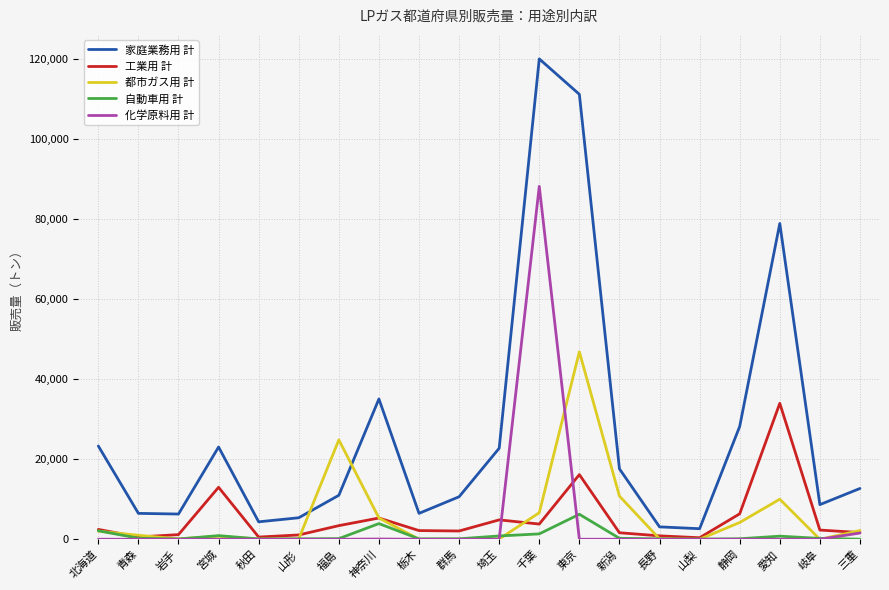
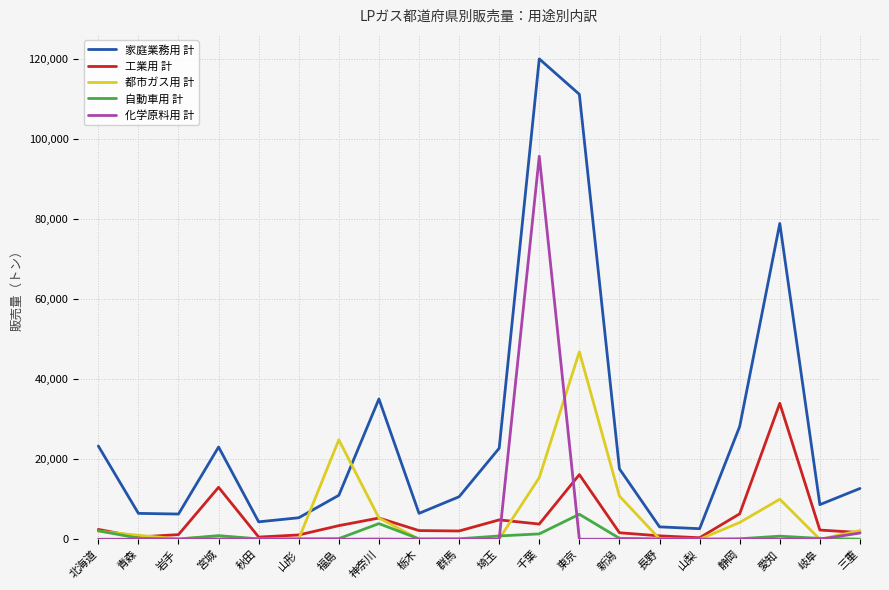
  {
    "家庭業務用 計": {
      "北海道": "23,000",
      "青森": "6,000",
      "岩手": "6,000",
      "宮城": "23,000",
      "秋田": "4,000",
      "山形": "5,000",
      "福島": "11,000",
      "神奈川": "35,000",
      "栃木": "6,000",
      "群馬": "11,000",
      "埼玉": "23,000",
      "千葉": "120,000",
      "東京": "111,000",
      "新潟": "18,000",
      "長野": "3,000",
      "山梨": "3,000",
      "静岡": "28,000",
      "愛知": "79,000",
      "岐阜": "9,000",
      "三重": "13,000"
    },
    "工業用 計": {
      "岩手": "1,000",
      "宮城": "13,000",
      "山形": "1,000",
      "福島": "3,000",
      "栃木": "2,000",
      "群馬": "2,000",
      "埼玉": "5,000",
      "千葉": "4,000",
      "東京": "16,000",
      "新潟": "2,000",
      "長野": "1,000",
      "静岡": "6,000",
      "愛知": "34,000",
      "岐阜": "2,000"
    },
    "都市ガス用 計": {
      "福島": "25,000",
-     "千葉": "7,000",
+     "千葉": "15,000",
      "東京": "47,000",
      "新潟": "11,000",
      "静岡": "4,000",
      "愛知": "10,000"
    },
    "自動車用 計": {
      "神奈川": "4,000",
      "埼玉": "1,000",
      "千葉": "1,000",
      "東京": "6,000",
      "愛知": "1,000",
      "三重": "0"
    },
    "化学原料用 計": {
      "北海道": "0",
      "宮城": "0",
      "神奈川": "0",
-     "千葉": "88,000",
+     "千葉": "96,000",
      "東京": "0",
      "愛知": "0"
    }
  }
